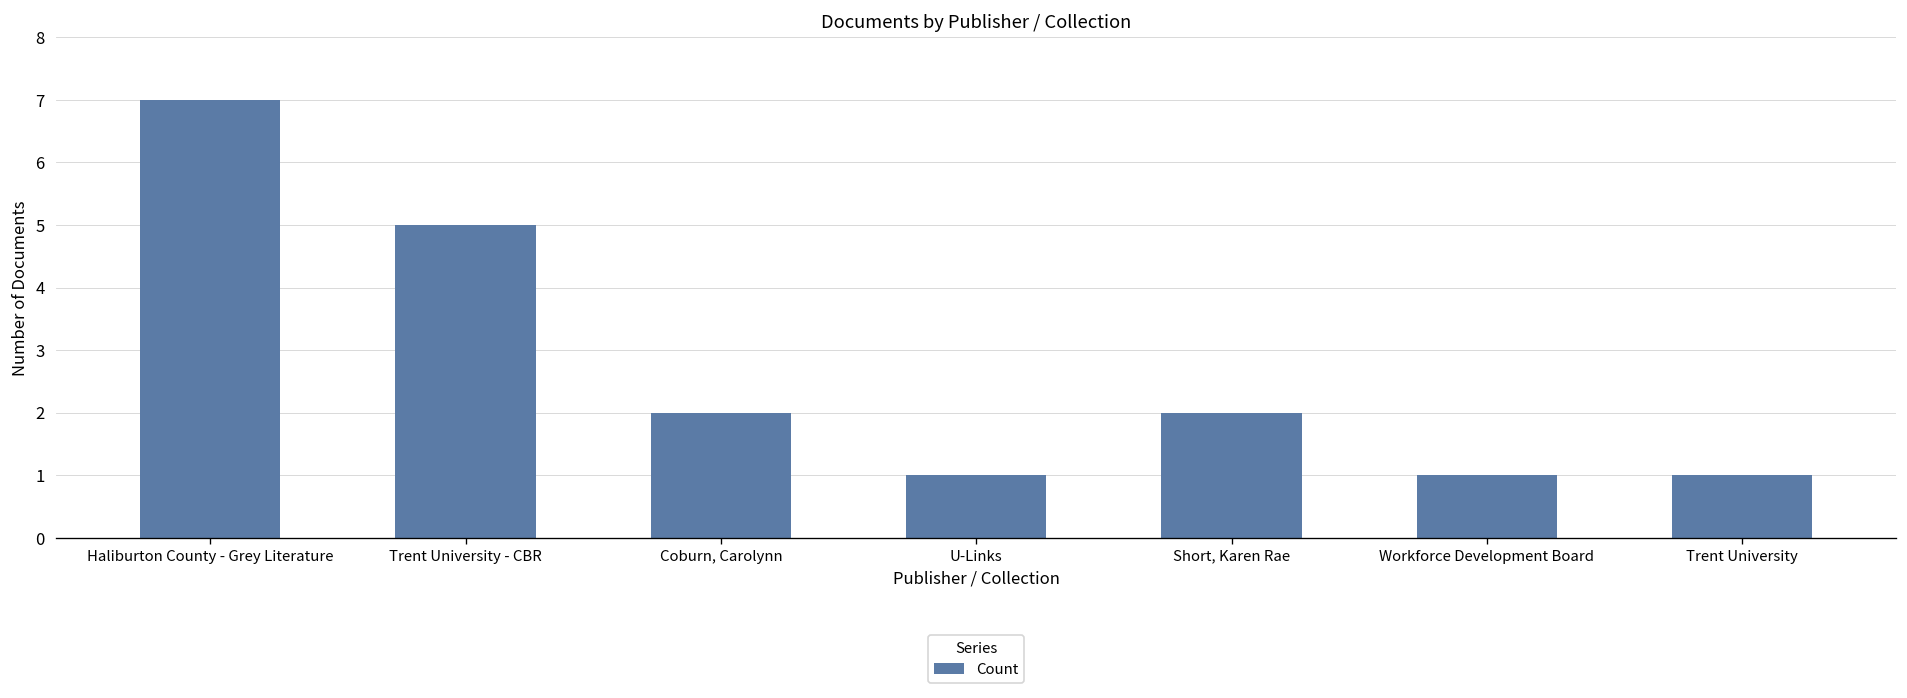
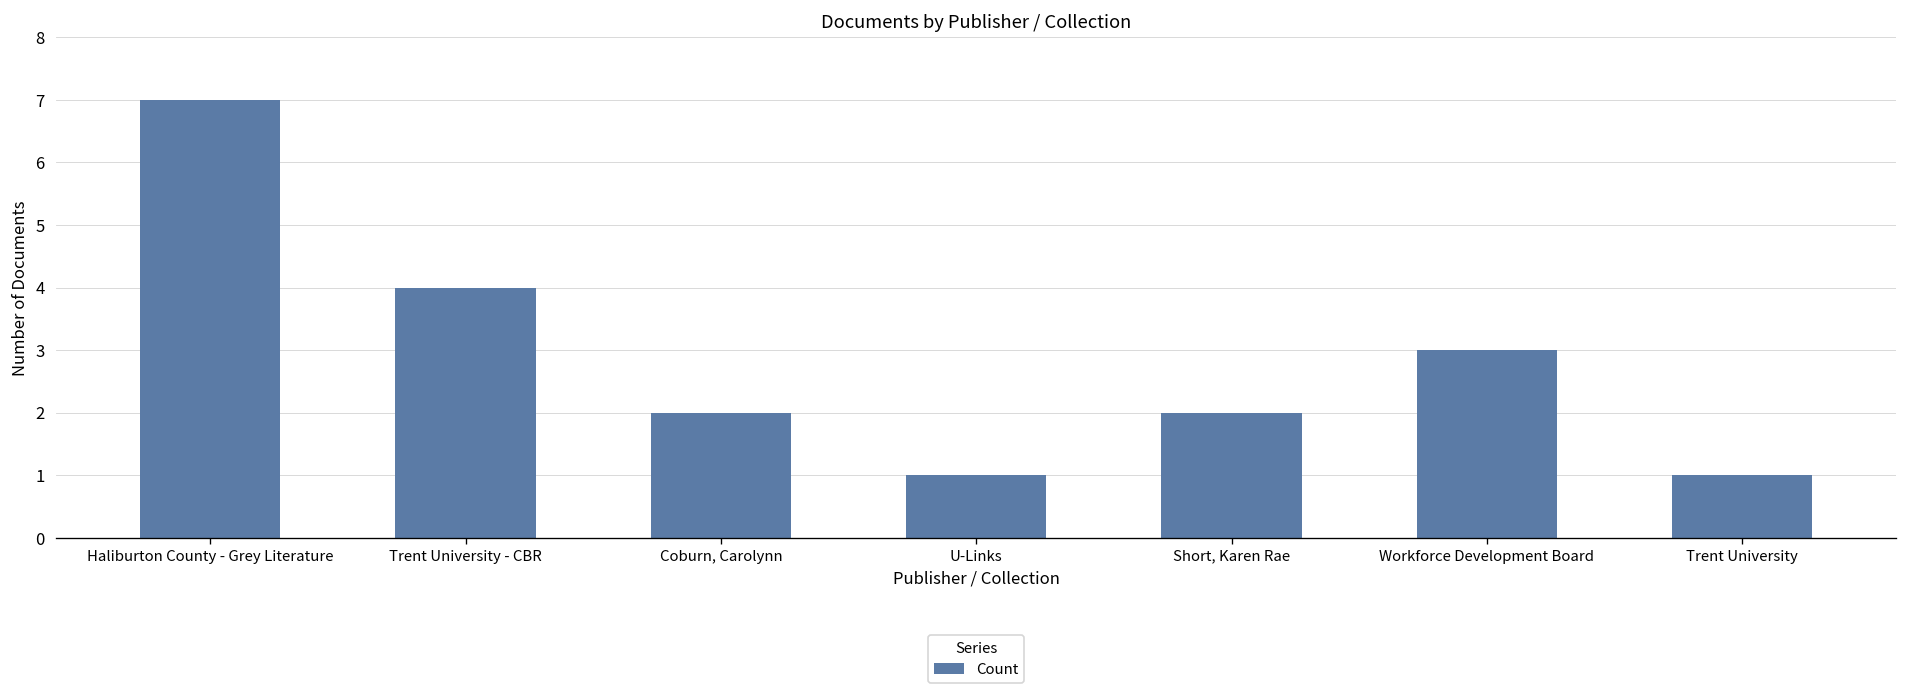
  {
    "Haliburton County - Grey Literature": 7,
-   "Trent University - CBR": 5,
+   "Trent University - CBR": 4,
    "Coburn, Carolynn": 2,
    "U-Links": 1,
    "Short, Karen Rae": 2,
-   "Workforce Development Board": 1,
+   "Workforce Development Board": 3,
    "Trent University": 1
  }
